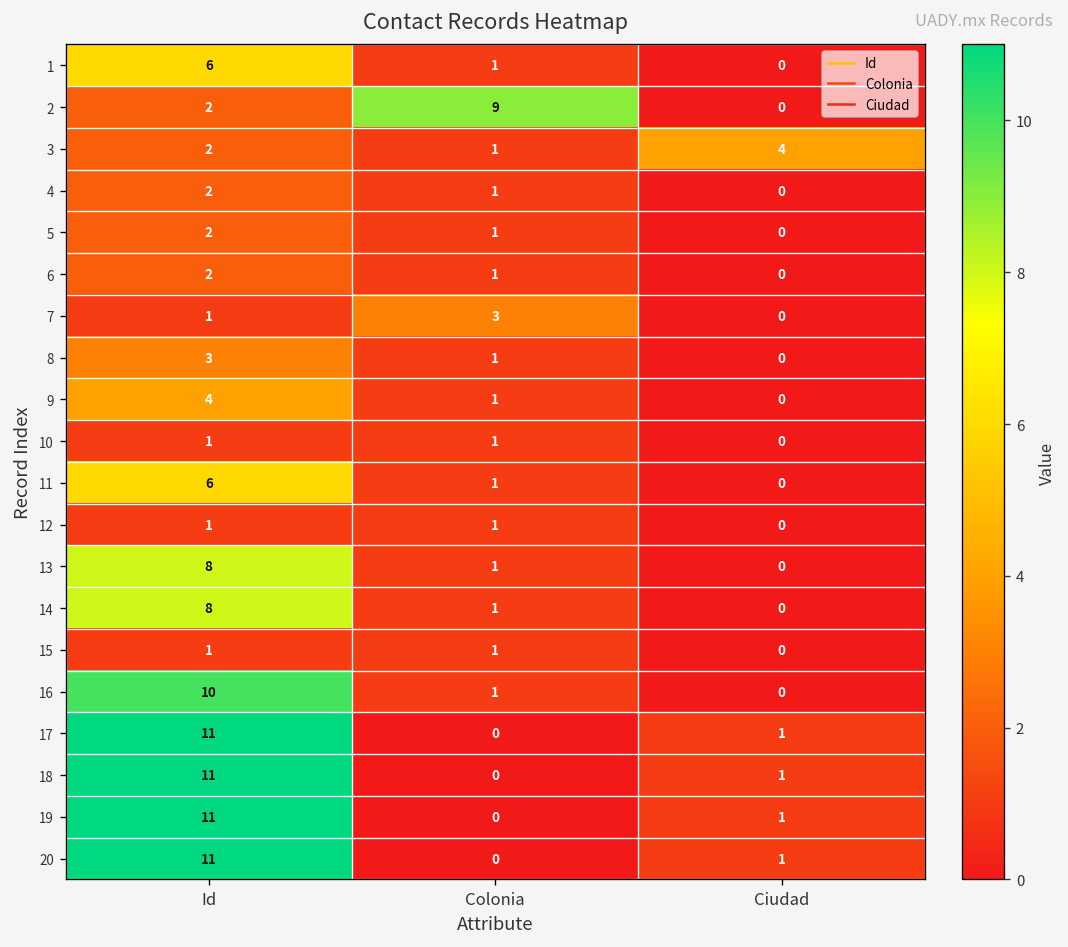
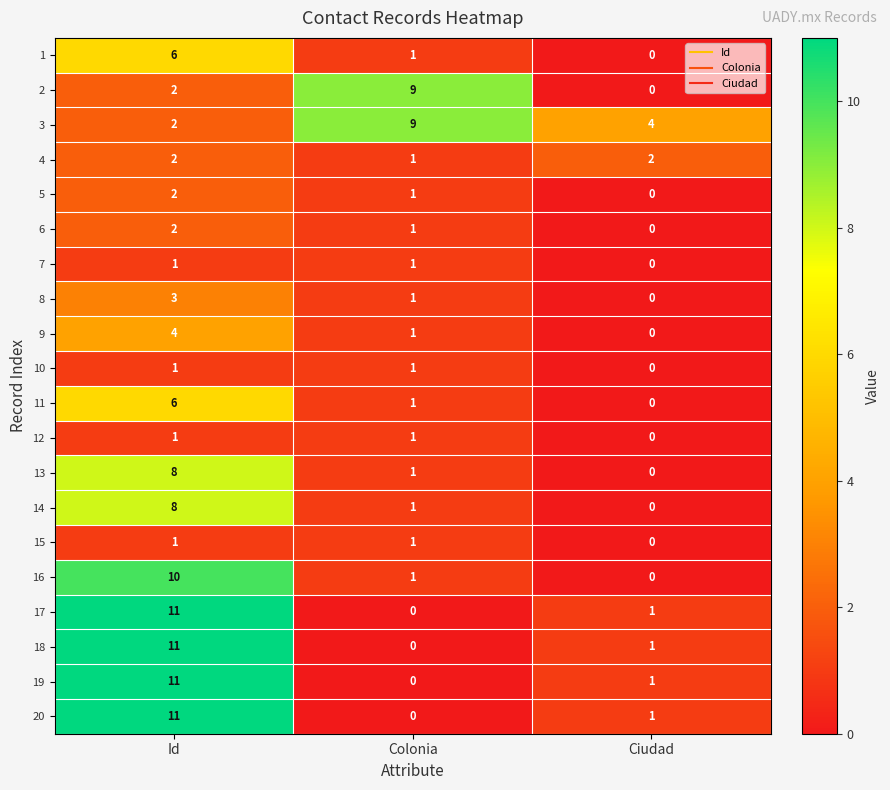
  {
    "1": {
      "Id": 6,
      "Colonia": 1,
      "Ciudad": 0
    },
    "2": {
      "Id": 2,
      "Colonia": 9,
      "Ciudad": 0
    },
    "3": {
      "Id": 2,
-     "Colonia": 1,
+     "Colonia": 9,
      "Ciudad": 4
    },
    "4": {
      "Id": 2,
      "Colonia": 1,
-     "Ciudad": 0
+     "Ciudad": 2
    },
    "5": {
      "Id": 2,
      "Colonia": 1,
      "Ciudad": 0
    },
    "6": {
      "Id": 2,
      "Colonia": 1,
      "Ciudad": 0
    },
    "7": {
      "Id": 1,
-     "Colonia": 3,
+     "Colonia": 1,
      "Ciudad": 0
    },
    "8": {
      "Id": 3,
      "Colonia": 1,
      "Ciudad": 0
    },
    "9": {
      "Id": 4,
      "Colonia": 1,
      "Ciudad": 0
    },
    "10": {
      "Id": 1,
      "Colonia": 1,
      "Ciudad": 0
    },
    "11": {
      "Id": 6,
      "Colonia": 1,
      "Ciudad": 0
    },
    "12": {
      "Id": 1,
      "Colonia": 1,
      "Ciudad": 0
    },
    "13": {
      "Id": 8,
      "Colonia": 1,
      "Ciudad": 0
    },
    "14": {
      "Id": 8,
      "Colonia": 1,
      "Ciudad": 0
    },
    "15": {
      "Id": 1,
      "Colonia": 1,
      "Ciudad": 0
    },
    "16": {
      "Id": 10,
      "Colonia": 1,
      "Ciudad": 0
    },
    "17": {
      "Id": 11,
      "Colonia": 0,
      "Ciudad": 1
    },
    "18": {
      "Id": 11,
      "Colonia": 0,
      "Ciudad": 1
    },
    "19": {
      "Id": 11,
      "Colonia": 0,
      "Ciudad": 1
    },
    "20": {
      "Id": 11,
      "Colonia": 0,
      "Ciudad": 1
    }
  }
